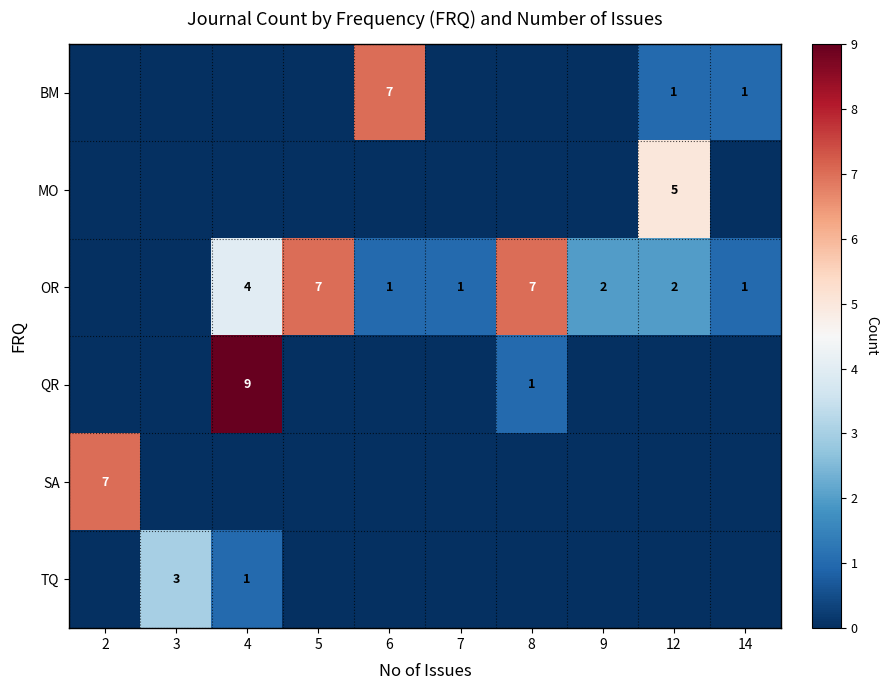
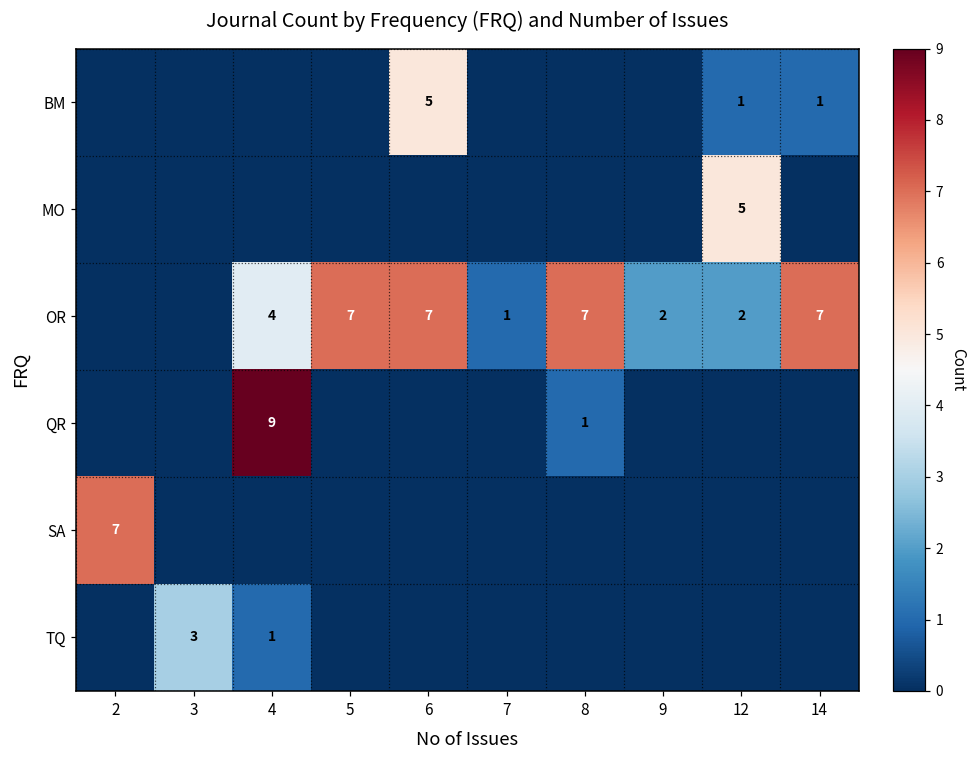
  {
    "BM": {
-     "6": 7,
+     "6": 5,
      "12": 1,
      "14": 1
    },
    "MO": {
      "12": 5
    },
    "OR": {
      "4": 4,
      "5": 7,
-     "6": 1,
+     "6": 7,
      "7": 1,
      "8": 7,
      "9": 2,
      "12": 2,
-     "14": 1
+     "14": 7
    },
    "QR": {
      "4": 9,
      "8": 1
    },
    "SA": {
      "2": 7
    },
    "TQ": {
      "3": 3,
      "4": 1
    }
  }
